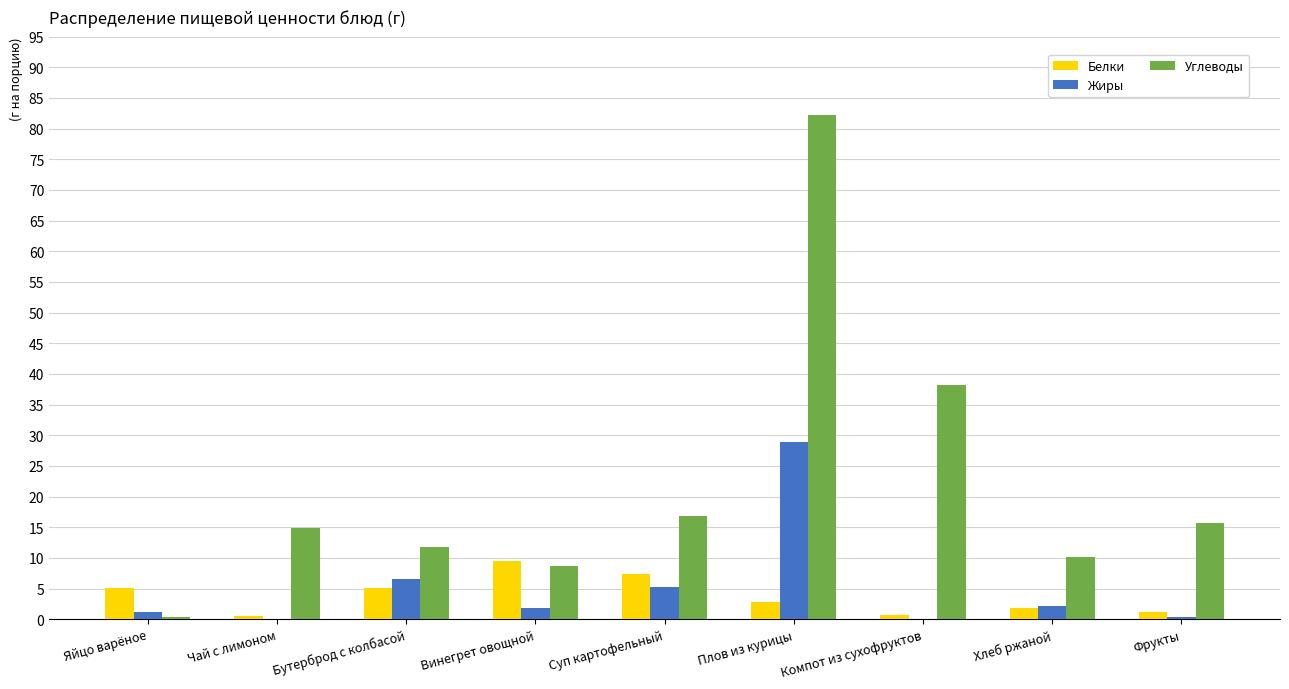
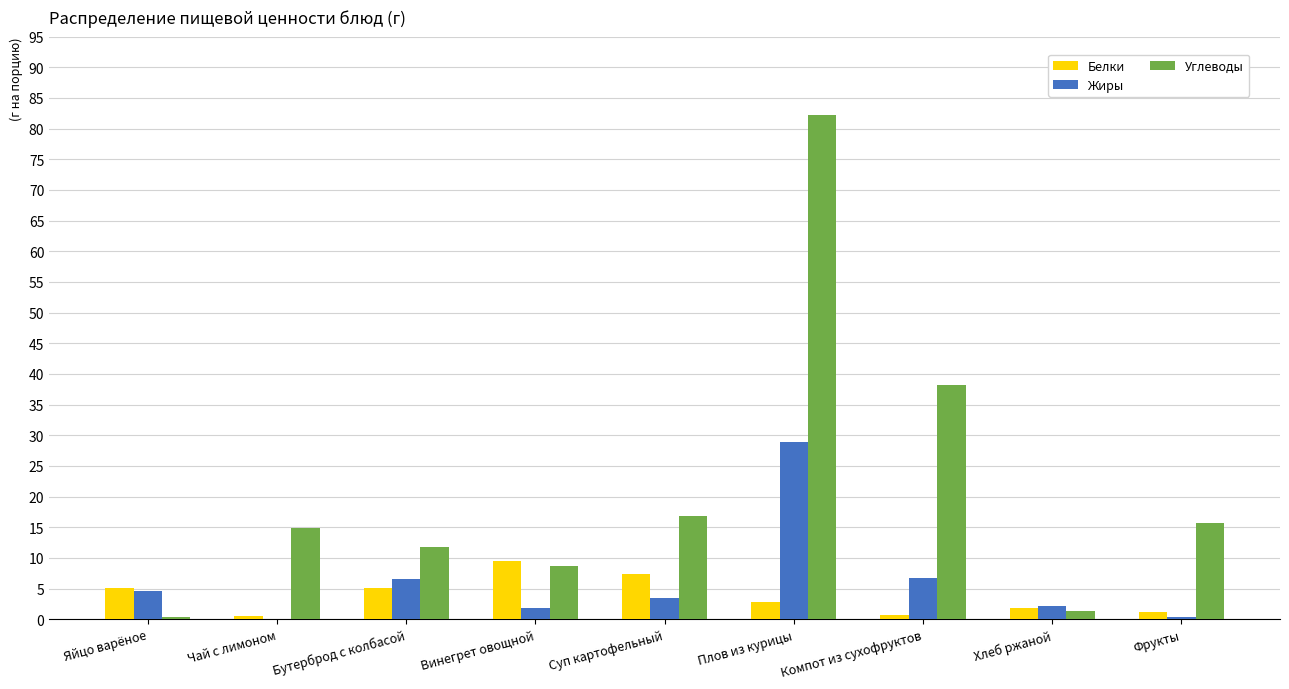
  {
    "Белки": {
      "Яйцо варёное": 5,
      "Чай с лимоном": 1,
      "Бутерброд с колбасой": 5,
      "Винегрет овощной": 9,
      "Суп картофельный": 7,
      "Плов из курицы": 3,
      "Компот из сухофруктов": 1,
      "Хлеб ржаной": 2,
      "Фрукты": 1
    },
    "Жиры": {
-     "Яйцо варёное": 1,
+     "Яйцо варёное": 5,
      "Чай с лимоном": 0,
      "Бутерброд с колбасой": 6,
      "Винегрет овощной": 2,
-     "Суп картофельный": 5,
+     "Суп картофельный": 3,
      "Плов из курицы": 29,
-     "Компот из сухофруктов": 0,
+     "Компот из сухофруктов": 7,
      "Хлеб ржаной": 2
    },
    "Углеводы": {
      "Чай с лимоном": 15,
      "Бутерброд с колбасой": 12,
      "Винегрет овощной": 9,
      "Суп картофельный": 17,
      "Плов из курицы": 82,
      "Компот из сухофруктов": 38,
-     "Хлеб ржаной": 10,
+     "Хлеб ржаной": 1,
      "Фрукты": 16
    }
  }
